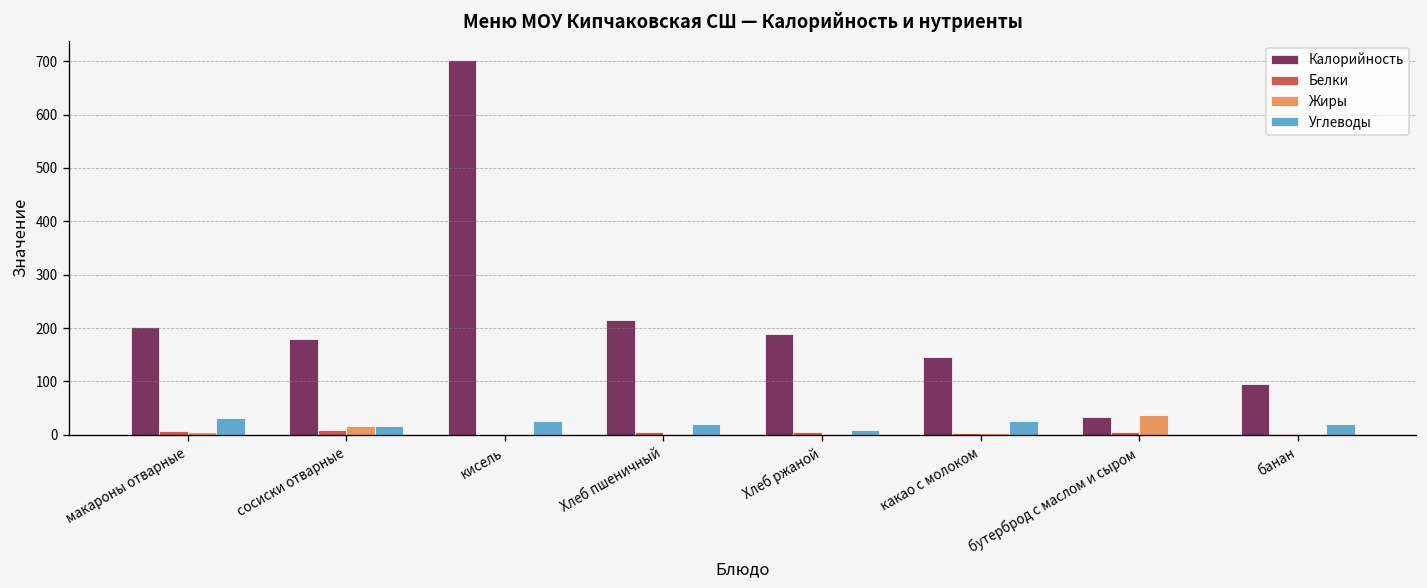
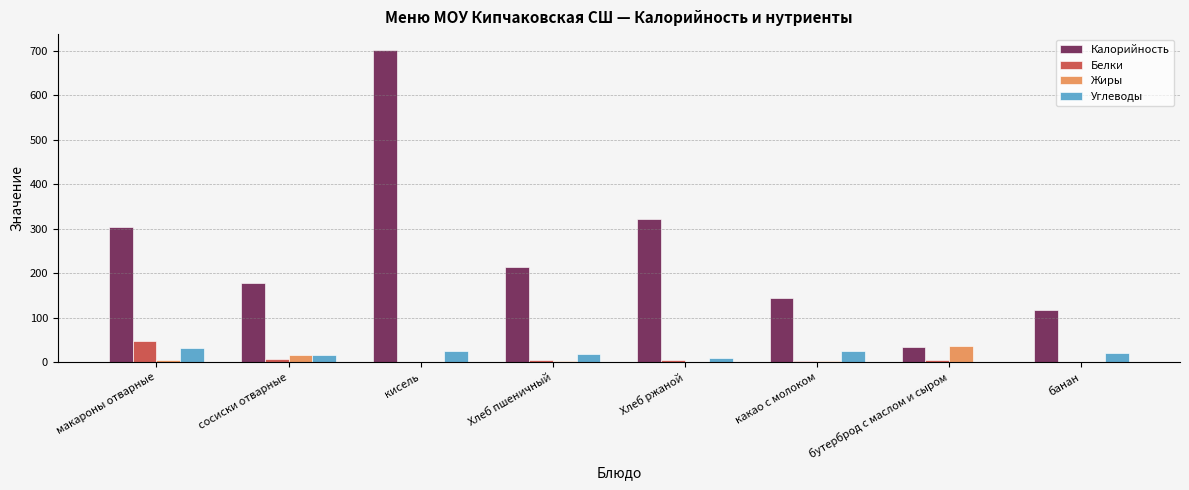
  {
    "Калорийность": {
-     "макароны отварные": 200,
+     "макароны отварные": 300,
      "сосиски отварные": 180,
      "кисель": 700,
      "Хлеб пшеничный": 210,
-     "Хлеб ржаной": 190,
+     "Хлеб ржаной": 320,
      "какао с молоком": 150,
      "бутерброд с маслом и сыром": 30,
-     "банан": 100
+     "банан": 120
    },
    "Белки": {
-     "макароны отварные": 10,
+     "макароны отварные": 50,
      "сосиски отварные": 10,
      "Хлеб пшеничный": 10,
      "Хлеб ржаной": 10,
      "бутерброд с маслом и сыром": 10
    },
    "Жиры": {
      "сосиски отварные": 20,
      "кисель": 0,
      "бутерброд с маслом и сыром": 40,
      "банан": 0
    },
    "Углеводы": {
      "макароны отварные": 30,
      "сосиски отварные": 20,
      "кисель": 30,
      "Хлеб пшеничный": 20,
      "Хлеб ржаной": 10,
      "какао с молоком": 30,
      "бутерброд с маслом и сыром": 0,
      "банан": 20
    }
  }
